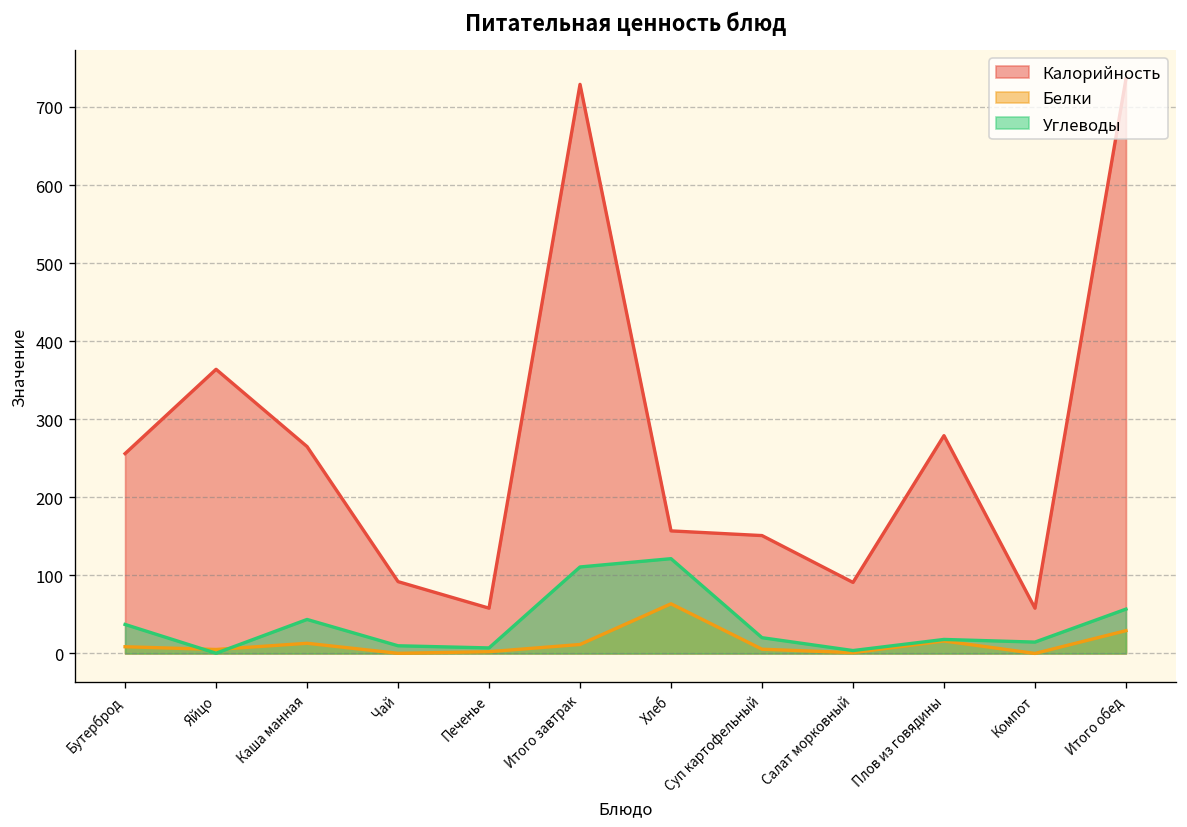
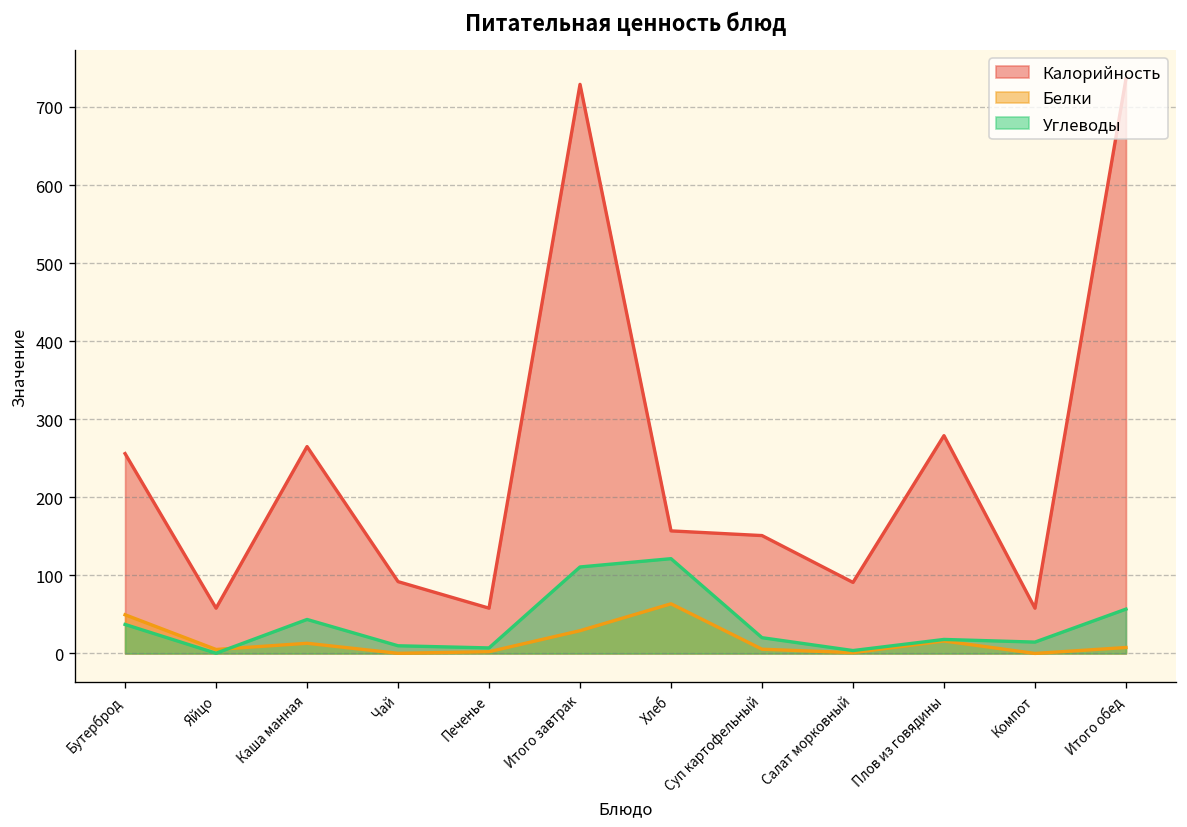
  {
    "Калорийность": {
      "Бутерброд": 260,
-     "Яйцо": 360,
+     "Яйцо": 60,
      "Каша манная": 270,
      "Чай": 90,
      "Печенье": 60,
      "Итого завтрак": 730,
      "Хлеб": 160,
      "Суп картофельный": 150,
      "Салат морковный": 90,
      "Плов из говядины": 280,
      "Компот": 60
    },
    "Белки": {
-     "Бутерброд": 10,
+     "Бутерброд": 50,
      "Яйцо": 10,
      "Каша манная": 10,
      "Чай": 0,
      "Печенье": 0,
-     "Итого завтрак": 10,
+     "Итого завтрак": 30,
      "Хлеб": 60,
      "Суп картофельный": 10,
      "Компот": 0,
-     "Итого обед": 30
+     "Итого обед": 10
    },
    "Углеводы": {
      "Бутерброд": 40,
      "Яйцо": 0,
      "Каша манная": 40,
      "Чай": 10,
      "Печенье": 10,
      "Итого завтрак": 110,
      "Хлеб": 120,
      "Суп картофельный": 20,
      "Компот": 10,
      "Итого обед": 60
    }
  }
